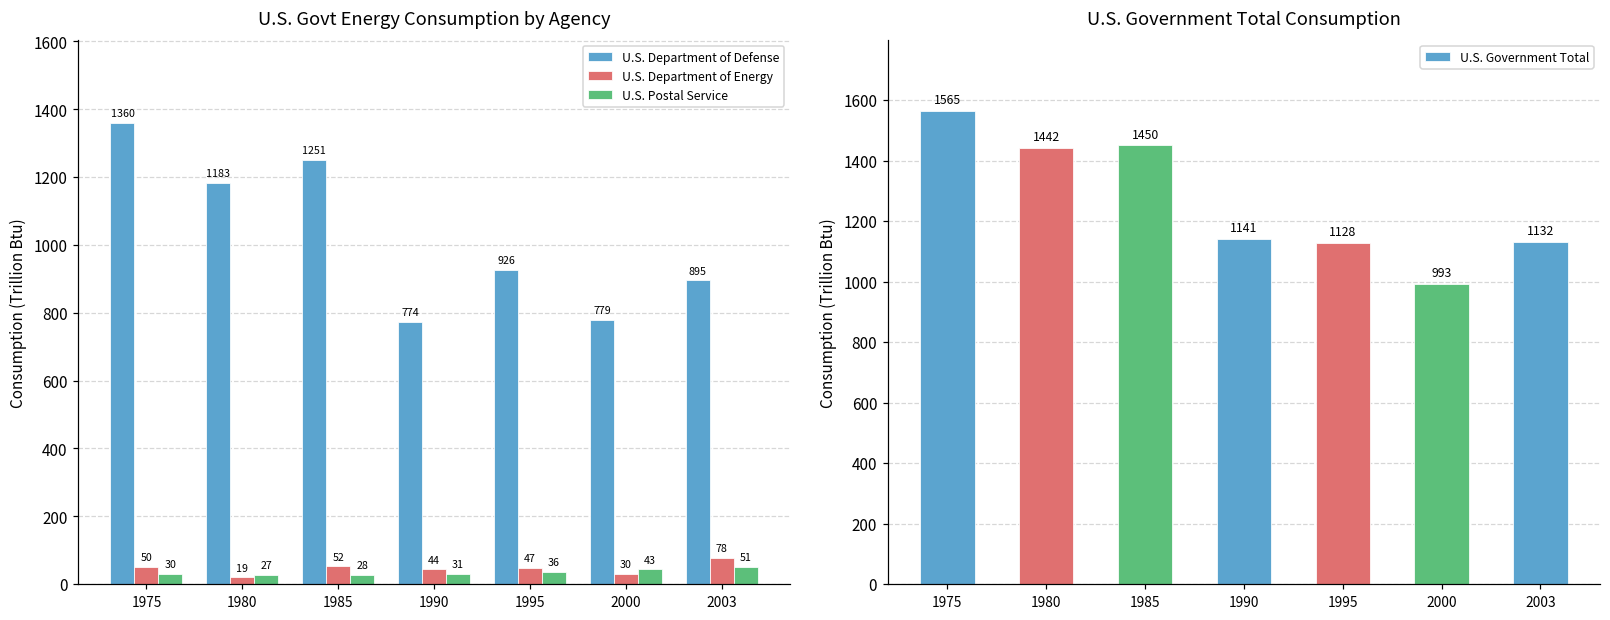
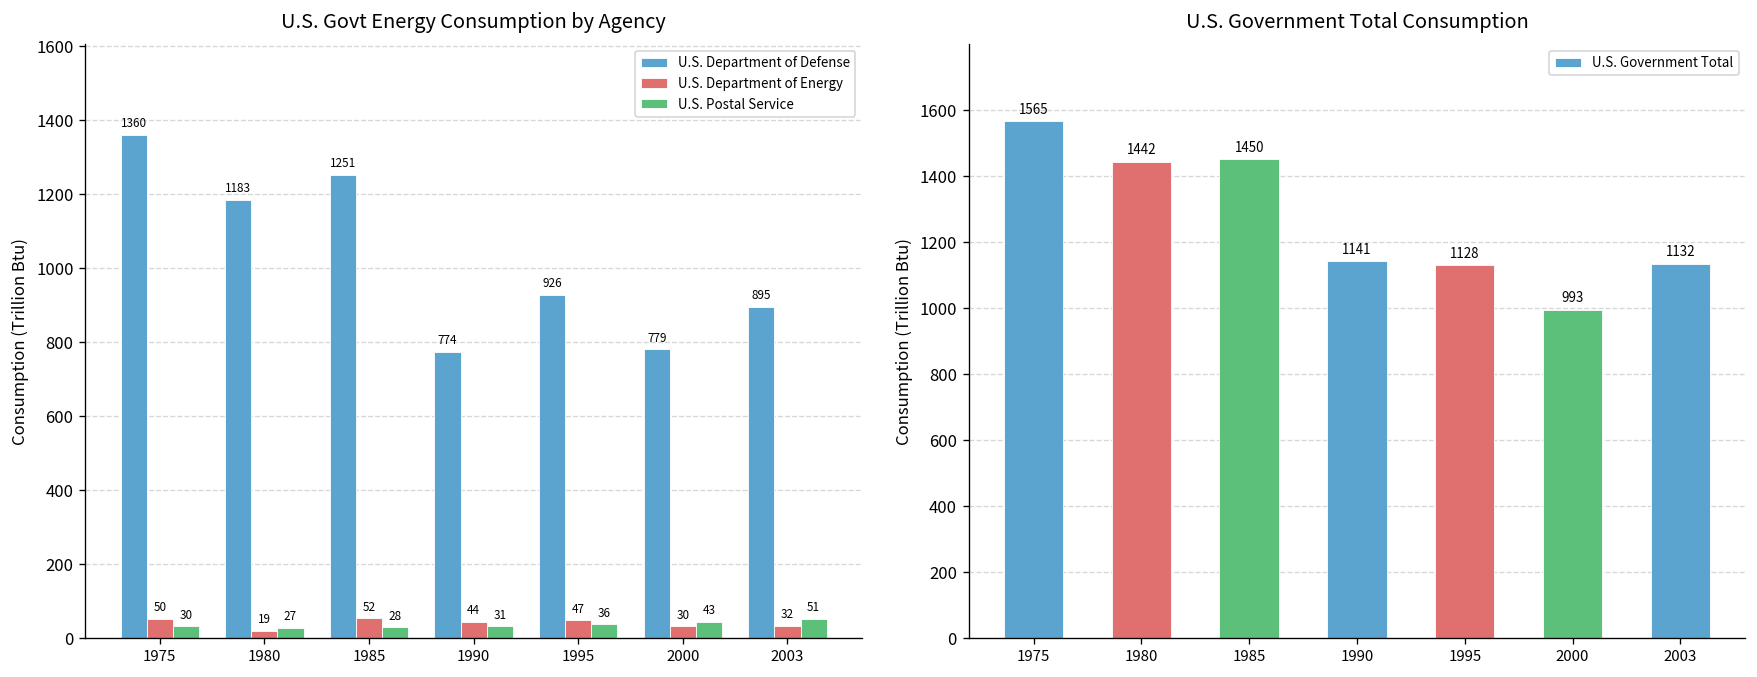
  {
    "U.S. Govt Energy Consumption by Agency": {
      "U.S. Department of Defense": {
        "1975": 1360,
        "1980": 1183,
        "1985": 1251,
        "1990": 774,
        "1995": 926,
        "2000": 779,
        "2003": 895
      },
      "U.S. Department of Energy": {
        "1975": 50,
        "1980": 19,
        "1985": 52,
        "1990": 44,
        "1995": 47,
        "2000": 30,
-       "2003": 78
+       "2003": 32
      },
      "U.S. Postal Service": {
        "1975": 30,
        "1980": 27,
        "1985": 28,
        "1990": 31,
        "1995": 36,
        "2000": 43,
        "2003": 51
      }
    },
    "U.S. Government Total Consumption": {
      "1975": 1565,
      "1980": 1442,
      "1985": 1450,
      "1990": 1141,
      "1995": 1128,
      "2000": 993,
      "2003": 1132
    }
  }
